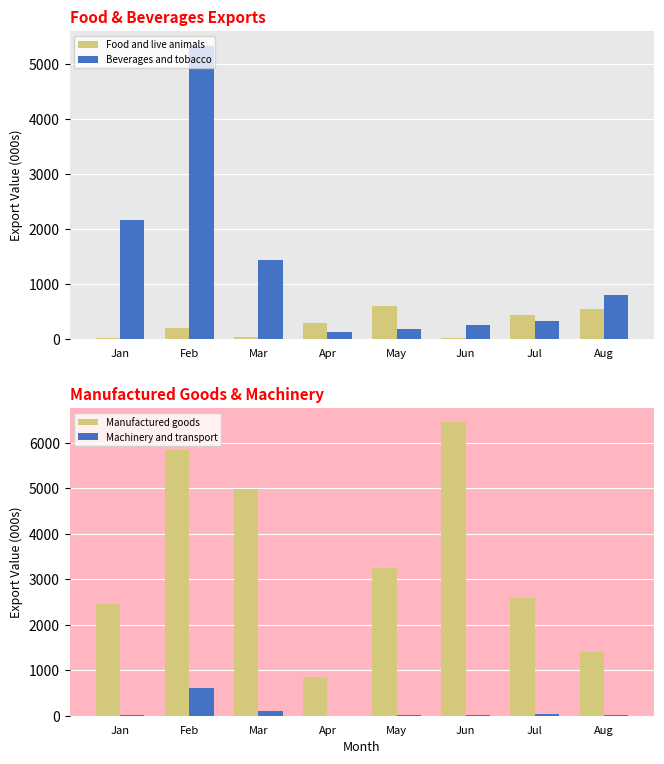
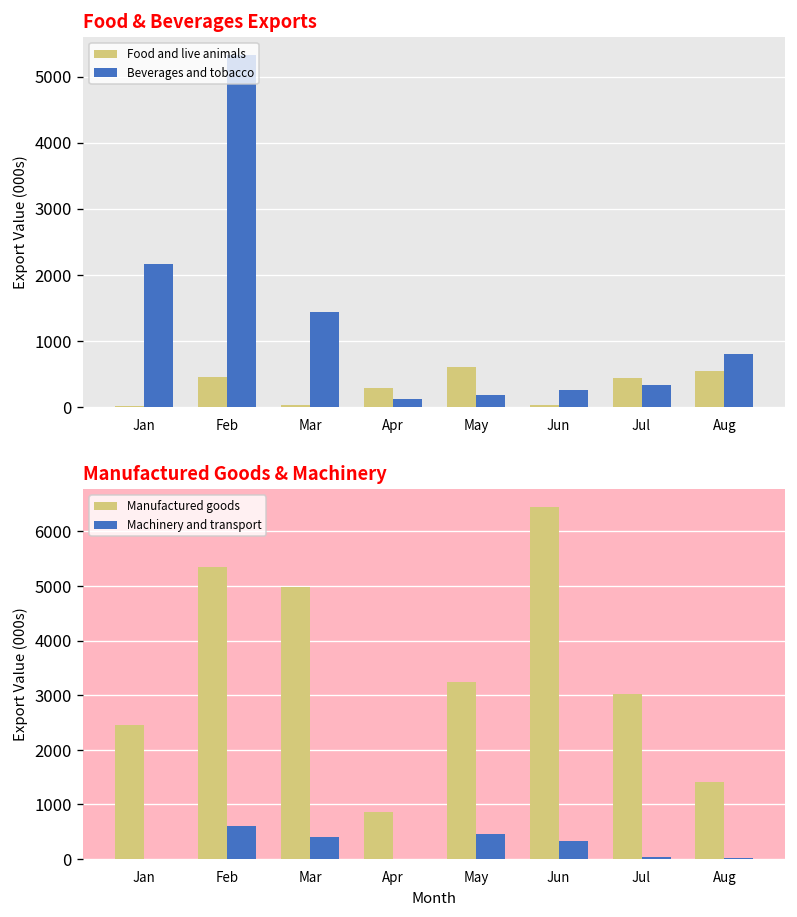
  {
    "Food & Beverages Exports": {
      "Food and live animals": {
-       "Feb": 200,
+       "Feb": 500,
        "Apr": 300,
        "May": 600,
        "Jul": 400,
        "Aug": 500
      },
      "Beverages and tobacco": {
        "Jan": 2200,
        "Mar": 1400,
        "Apr": 100,
        "May": 200,
        "Jun": 300,
        "Jul": 300,
        "Aug": 800
      }
    },
    "Manufactured Goods & Machinery": {
      "Manufactured goods": {
        "Jan": 2500,
-       "Feb": 5800,
+       "Feb": 5300,
        "Mar": 5000,
        "Apr": 900,
        "May": 3200,
        "Jun": 6400,
-       "Jul": 2600,
+       "Jul": 3000,
        "Aug": 1400
      },
      "Machinery and transport": {
        "Feb": 600,
-       "Mar": 100,
-       "May": 0,
-       "Jun": 0
+       "Mar": 400,
+       "May": 500,
+       "Jun": 300
      }
    }
  }
